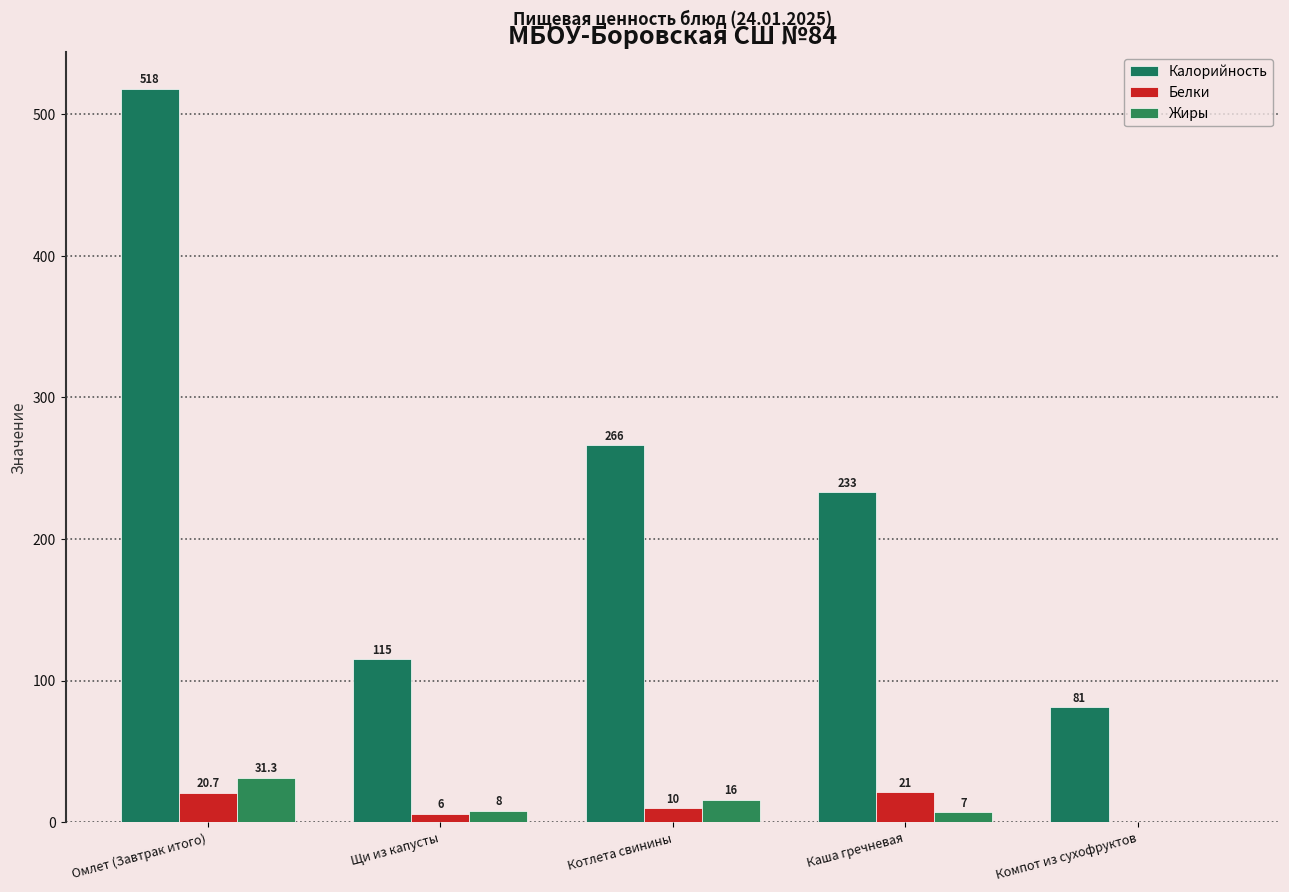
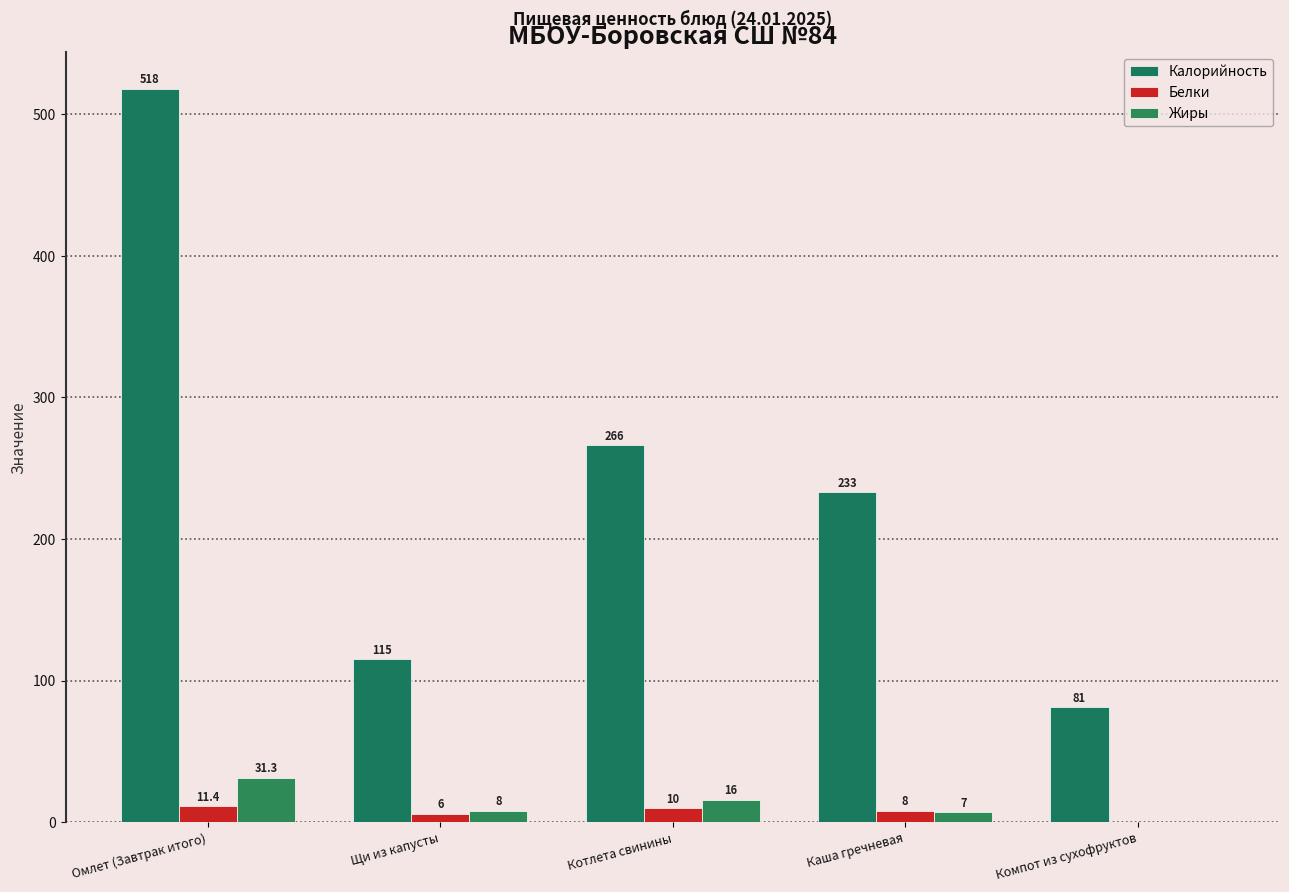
  {
    "Белки": {
-     "Омлет (Завтрак итого)": 20.7,
+     "Омлет (Завтрак итого)": 11.4,
      "Щи из капусты": 6,
      "Котлета свинины": 10,
-     "Каша гречневая": 21
+     "Каша гречневая": 8
    }
  }
